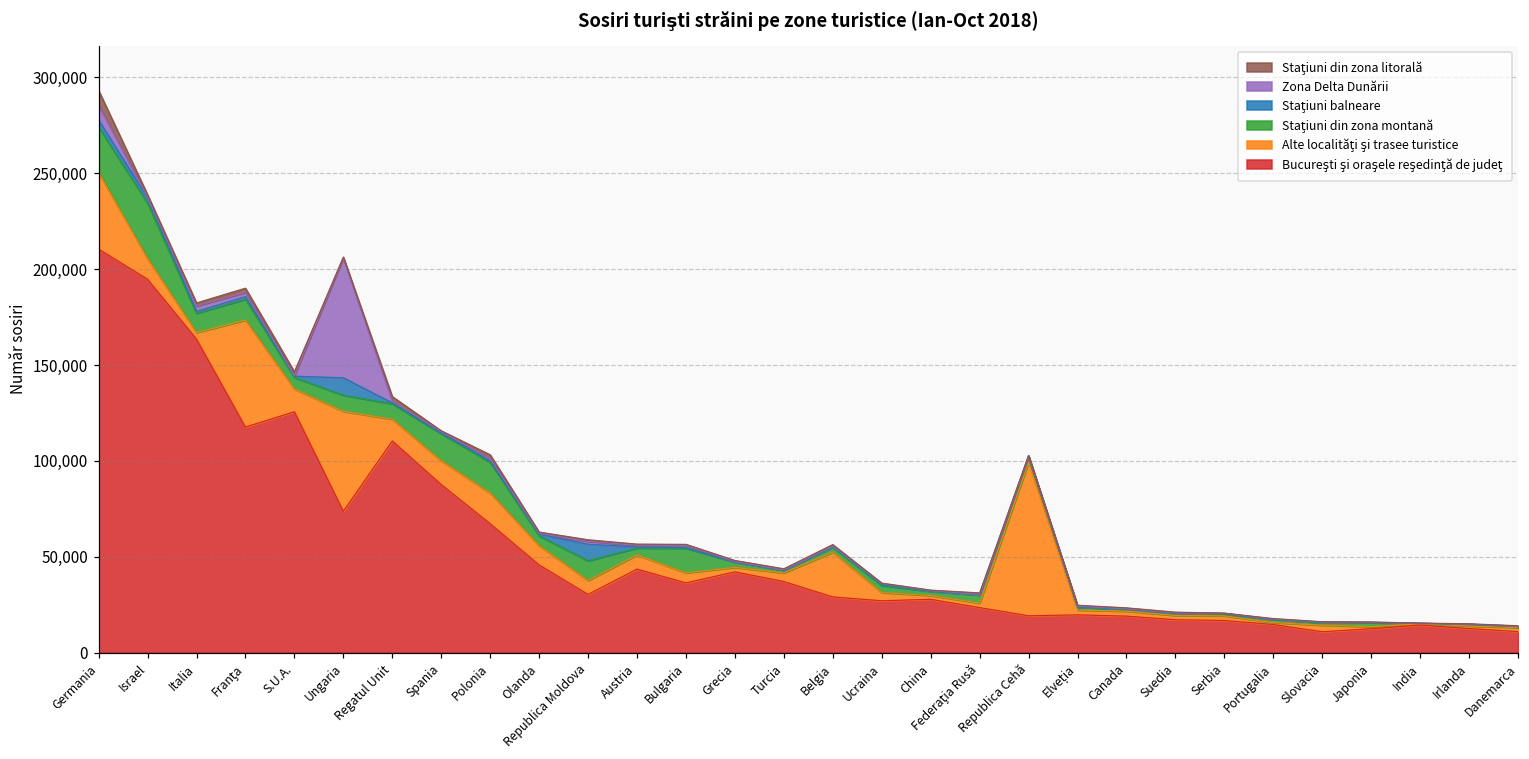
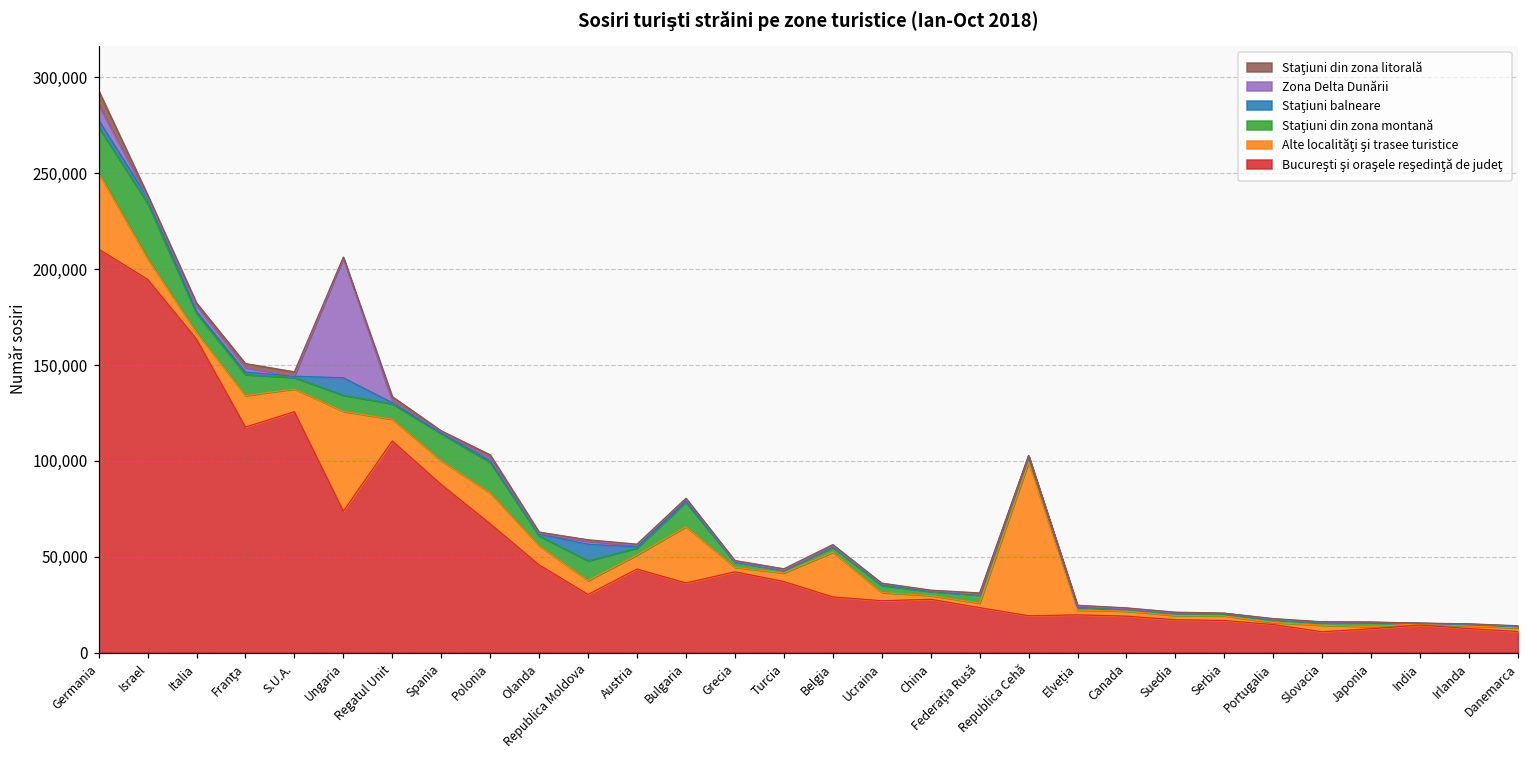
  {
    "Bucureşti şi oraşele reşedinţă de judeţ": {
      "Germania": "210,000",
      "Israel": "195,000",
      "Italia": "163,000",
      "Franţa": "118,000",
      "S.U.A.": "126,000",
      "Ungaria": "74,000",
      "Regatul Unit": "110,000",
      "Spania": "88,000",
      "Polonia": "67,000",
      "Olanda": "46,000",
      "Republica Moldova": "30,000",
      "Austria": "44,000",
      "Bulgaria": "36,000",
      "Grecia": "42,000",
      "Turcia": "37,000",
      "Belgia": "29,000",
      "Ucraina": "27,000",
      "China": "28,000",
      "Federaţia Rusă": "23,000",
      "Republica Cehă": "19,000",
      "Elveția": "20,000",
      "Canada": "19,000",
      "Suedia": "17,000",
      "Serbia": "17,000",
      "Slovacia": "11,000",
      "Danemarca": "11,000"
    },
    "Alte localităţi şi trasee turistice": {
      "Germania": "40,000",
      "Israel": "11,000",
      "Italia": "3,000",
-     "Franţa": "56,000",
+     "Franţa": "16,000",
      "S.U.A.": "12,000",
      "Ungaria": "52,000",
      "Regatul Unit": "11,000",
      "Spania": "12,000",
      "Polonia": "16,000",
      "Olanda": "10,000",
      "Republica Moldova": "7,000",
      "Austria": "7,000",
-     "Bulgaria": "5,000",
+     "Bulgaria": "29,000",
      "Grecia": "2,000",
      "Belgia": "23,000",
      "Ucraina": "4,000",
      "China": "2,000",
      "Federaţia Rusă": "2,000",
      "Republica Cehă": "80,000"
    },
    "Staţiuni din zona montană": {
      "Germania": "24,000",
      "Israel": "29,000",
      "Ungaria": "8,000",
      "Republica Moldova": "10,000"
    },
    "Staţiuni balneare": {
      "Germania": "4,000",
      "Ungaria": "9,000",
      "Republica Moldova": "9,000"
    },
    "Zona Delta Dunării": {
      "Germania": "8,000",
      "Italia": "3,000",
      "Franţa": "2,000"
    },
    "Staţiuni din zona litorală": {
      "Germania": "8,000",
      "Italia": "2,000",
      "Franţa": "2,000",
      "S.U.A.": "2,000",
      "Regatul Unit": "2,000",
      "Polonia": "2,000"
    }
  }
